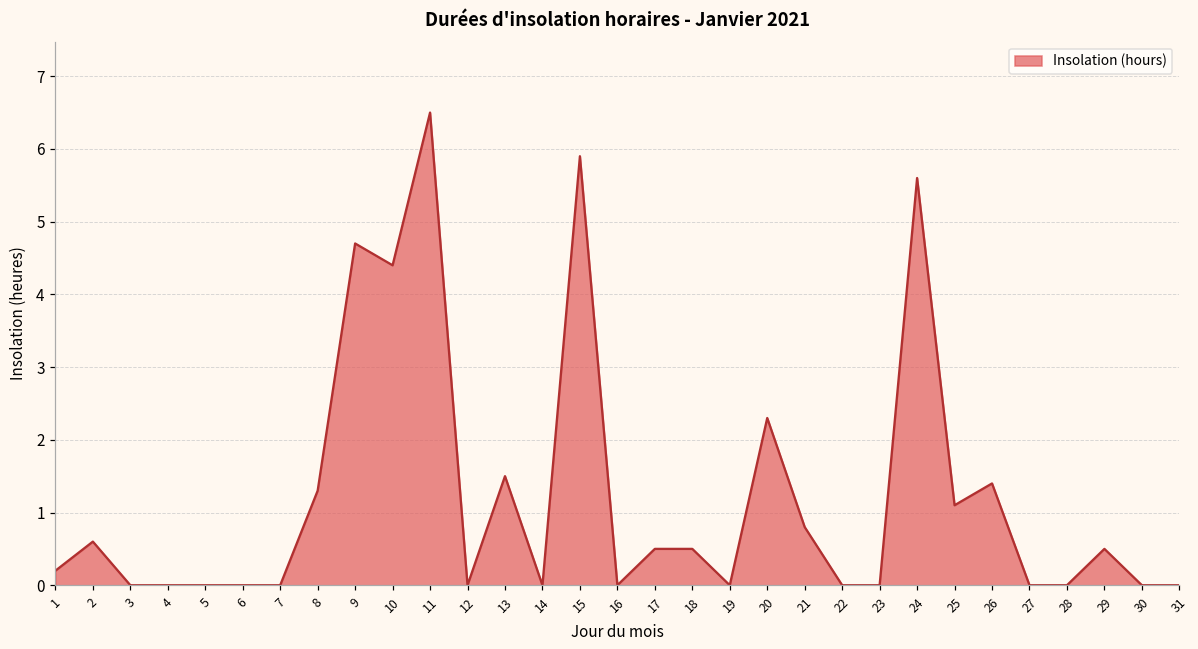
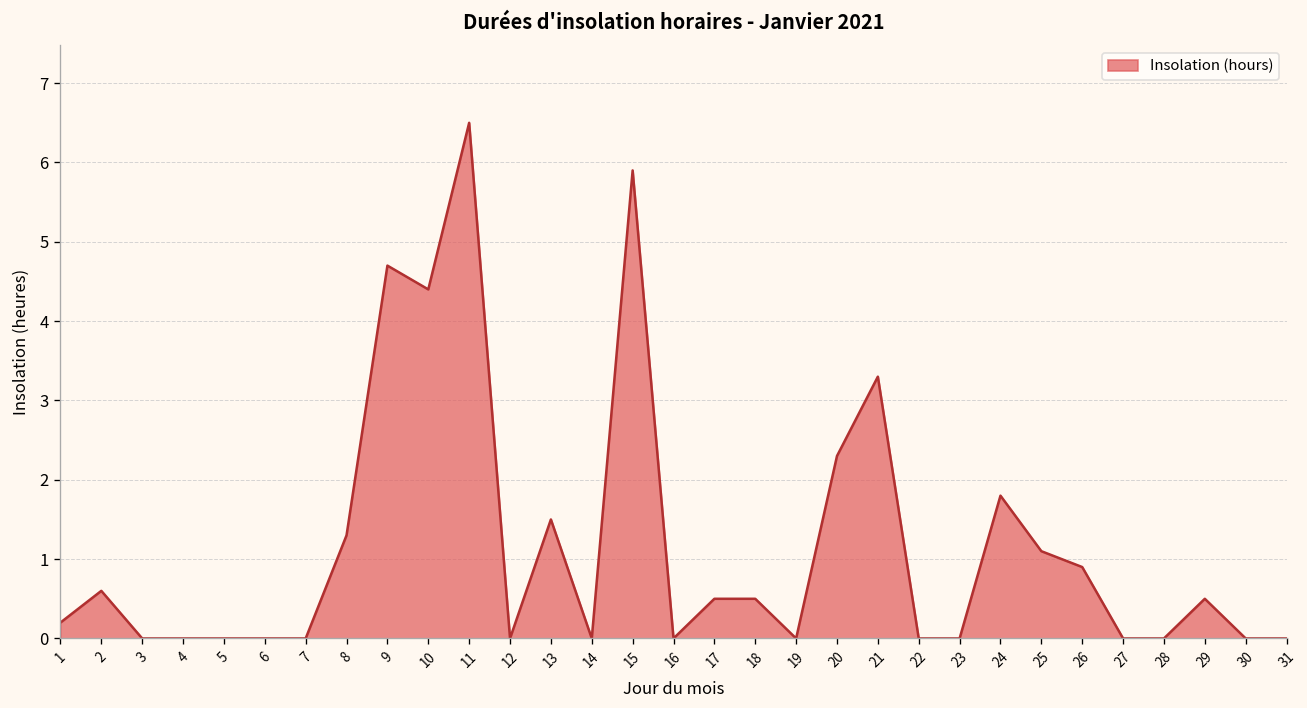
  {
    "1": 0.2,
    "2": 0.6,
    "3": 0.0,
    "4": 0.0,
    "5": 0.0,
    "6": 0.0,
    "7": 0.0,
    "8": 1.3,
    "9": 4.7,
    "10": 4.4,
    "11": 6.5,
    "12": 0.0,
    "13": 1.5,
    "14": 0.0,
    "15": 5.9,
    "16": 0.0,
    "17": 0.5,
    "18": 0.5,
    "19": 0.0,
    "20": 2.3,
-   "21": 0.8,
+   "21": 3.3,
    "22": 0.0,
    "23": 0.0,
-   "24": 5.6,
+   "24": 1.8,
    "25": 1.1,
-   "26": 1.4,
+   "26": 0.9,
    "27": 0.0,
    "28": 0.0,
    "29": 0.5,
    "30": 0.0,
    "31": 0.0
  }
